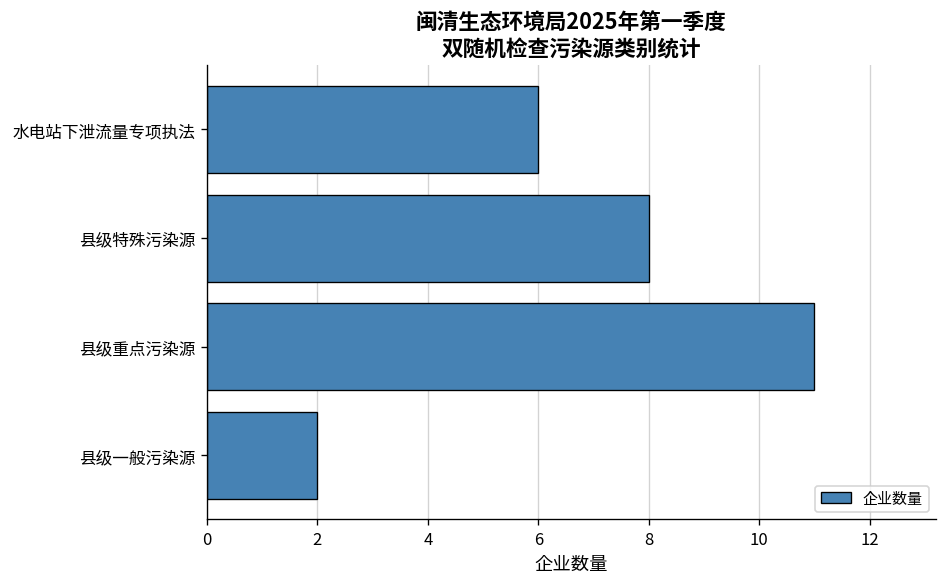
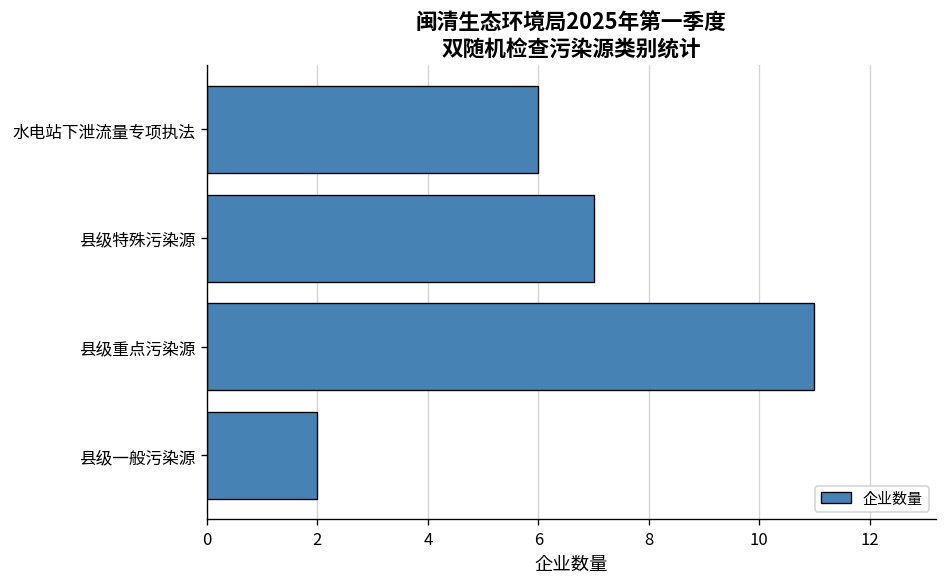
  {
    "水电站下泄流量专项执法": 6,
-   "县级特殊污染源": 8,
+   "县级特殊污染源": 7,
    "县级重点污染源": 11,
    "县级一般污染源": 2
  }
